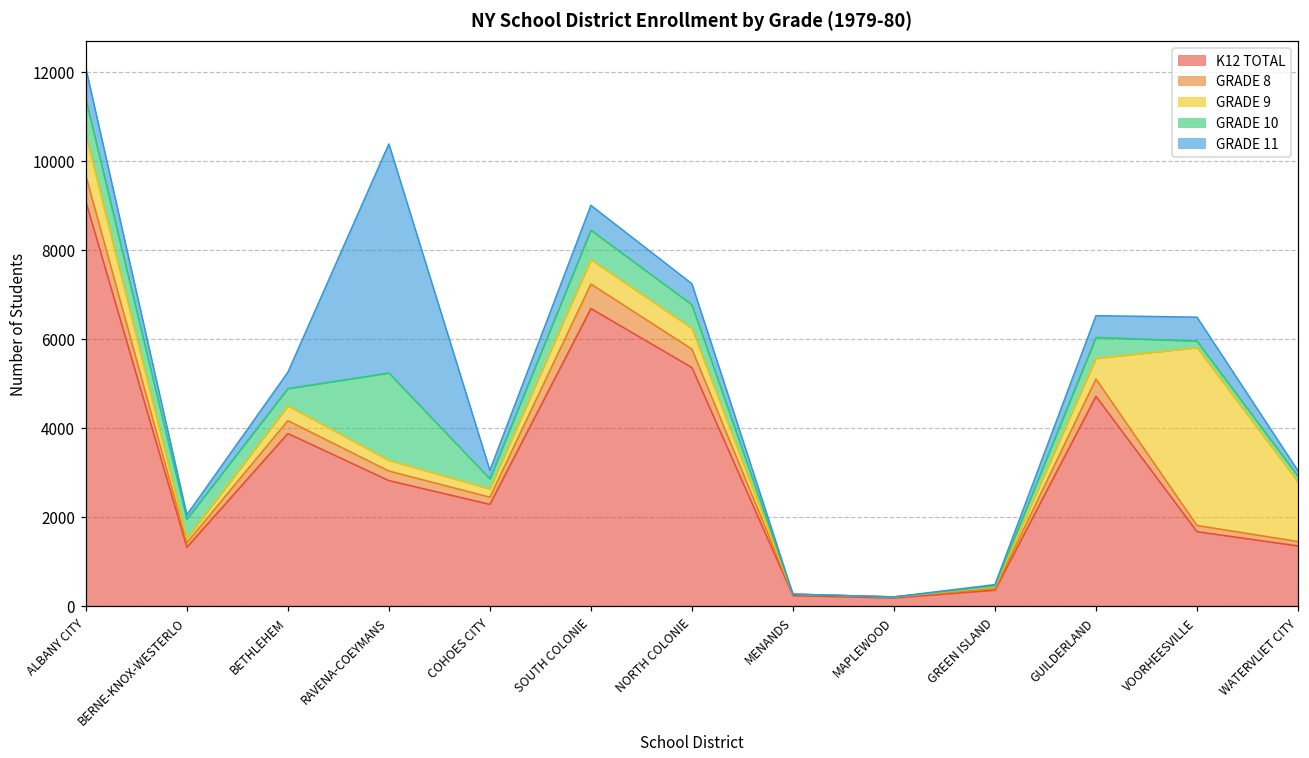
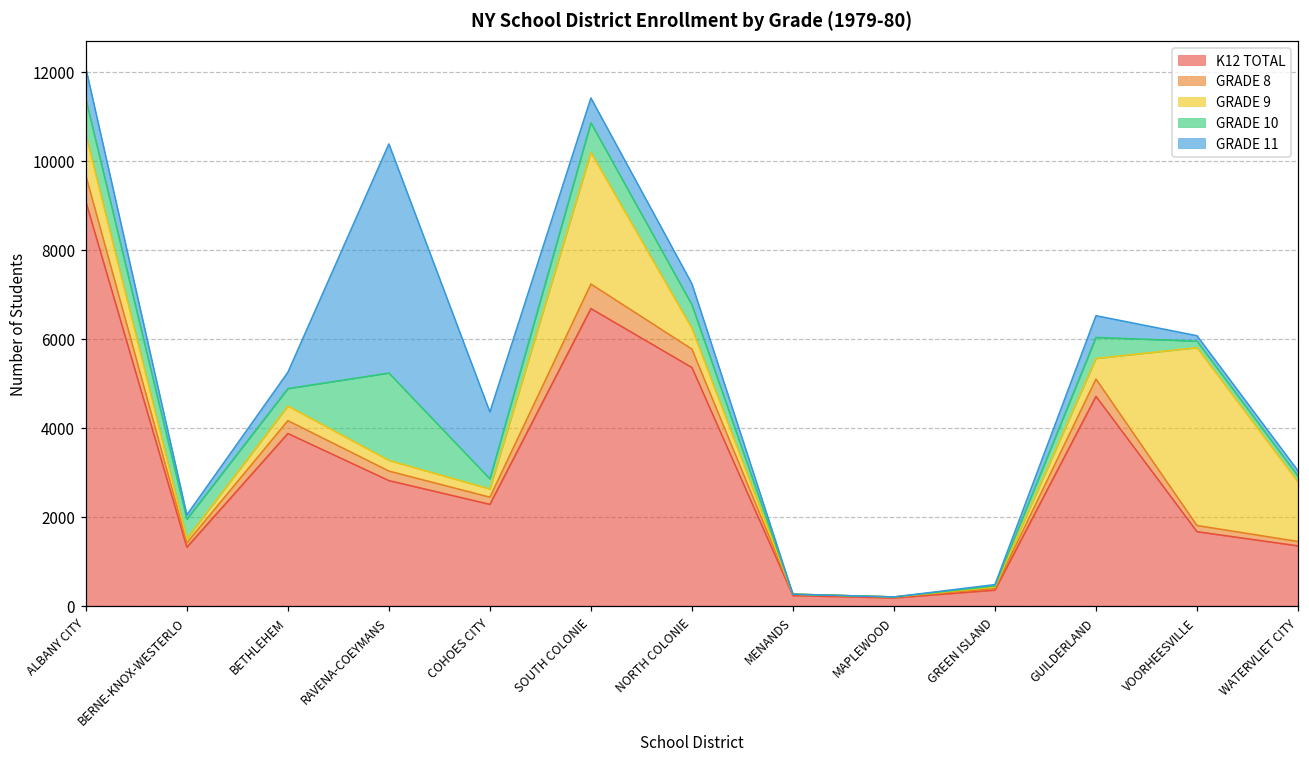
  {
    "GRADE 9": {
      "ALBANY CITY": 900,
      "BERNE-KNOX-WESTERLO": 100,
      "BETHLEHEM": 300,
      "RAVENA-COEYMANS": 200,
      "COHOES CITY": 200,
-     "SOUTH COLONIE": 500,
+     "SOUTH COLONIE": 3000,
      "NORTH COLONIE": 500,
      "GUILDERLAND": 500,
      "VOORHEESVILLE": 4000,
      "WATERVLIET CITY": 1300
    },
    "GRADE 10": {
      "ALBANY CITY": 800,
      "BERNE-KNOX-WESTERLO": 400,
      "BETHLEHEM": 400,
      "RAVENA-COEYMANS": 2000,
      "COHOES CITY": 200,
      "SOUTH COLONIE": 700,
      "NORTH COLONIE": 500,
      "GUILDERLAND": 500,
      "VOORHEESVILLE": 100,
      "WATERVLIET CITY": 100
    },
    "GRADE 11": {
      "ALBANY CITY": 700,
      "BERNE-KNOX-WESTERLO": 100,
      "BETHLEHEM": 400,
      "RAVENA-COEYMANS": 5100,
-     "COHOES CITY": 200,
+     "COHOES CITY": 1500,
      "SOUTH COLONIE": 600,
      "NORTH COLONIE": 500,
      "GUILDERLAND": 500,
-     "VOORHEESVILLE": 500,
+     "VOORHEESVILLE": 100,
      "WATERVLIET CITY": 100
    }
  }
